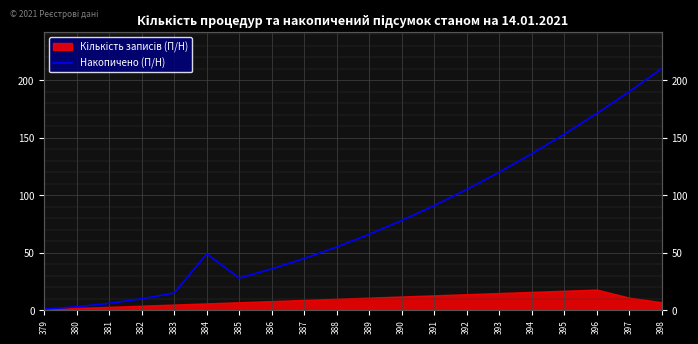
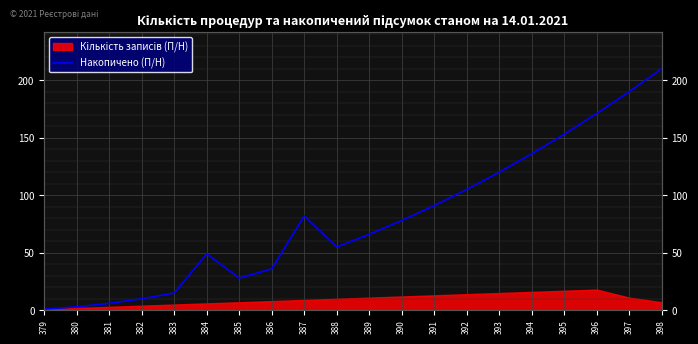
  {
    "Накопичено (П/Н)": {
      "381": 6,
      "382": 10,
      "383": 15,
      "384": 49,
      "385": 28,
      "386": 36,
-     "387": 45,
+     "387": 82,
      "388": 55,
      "389": 66,
      "390": 78,
      "391": 91,
      "392": 105,
      "393": 120,
      "394": 136,
      "395": 153,
      "396": 171,
      "397": 190,
      "398": 210
    },
    "Кількість записів (П/Н)": {
      "381": 3,
      "382": 4,
      "383": 5,
      "384": 6,
      "385": 7,
      "386": 8,
      "387": 9,
      "388": 10,
      "389": 11,
      "390": 12,
      "391": 13,
      "392": 14,
      "393": 15,
      "394": 16,
      "395": 17,
      "396": 18,
      "397": 11,
      "398": 7
    }
  }
